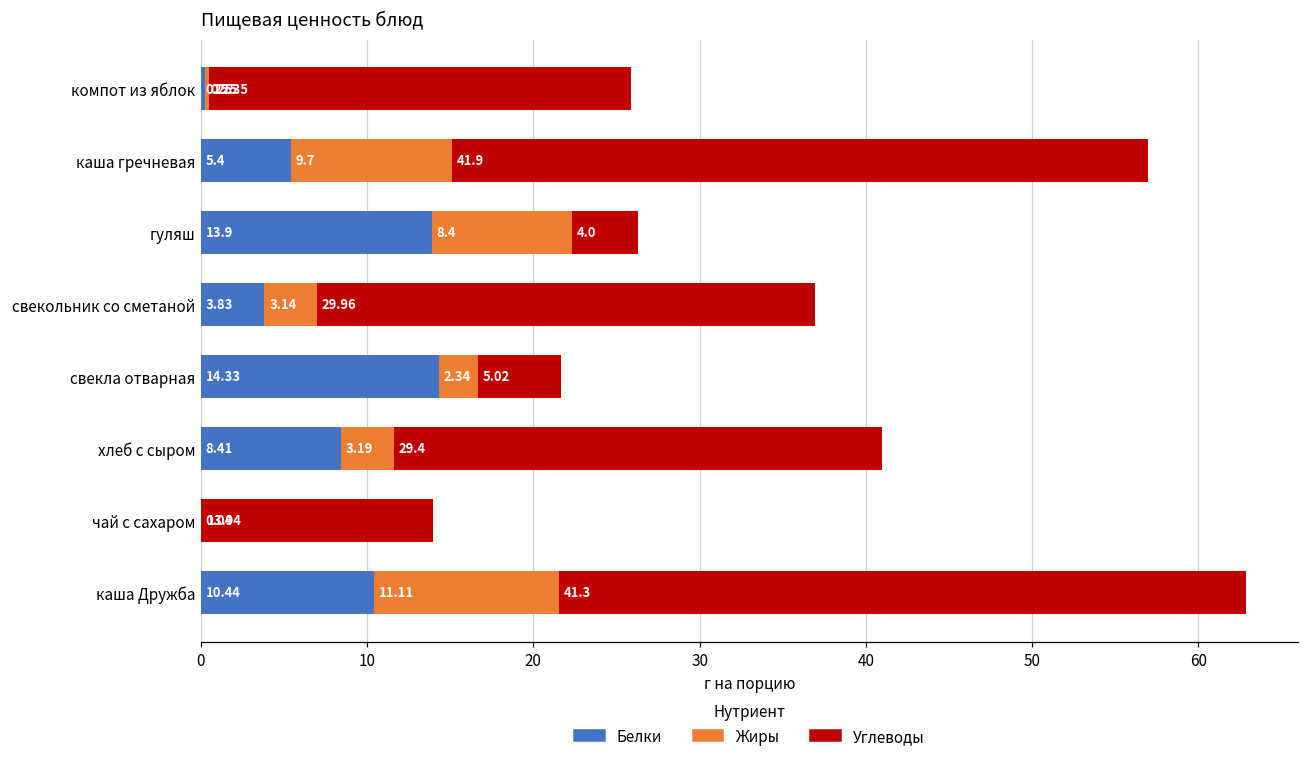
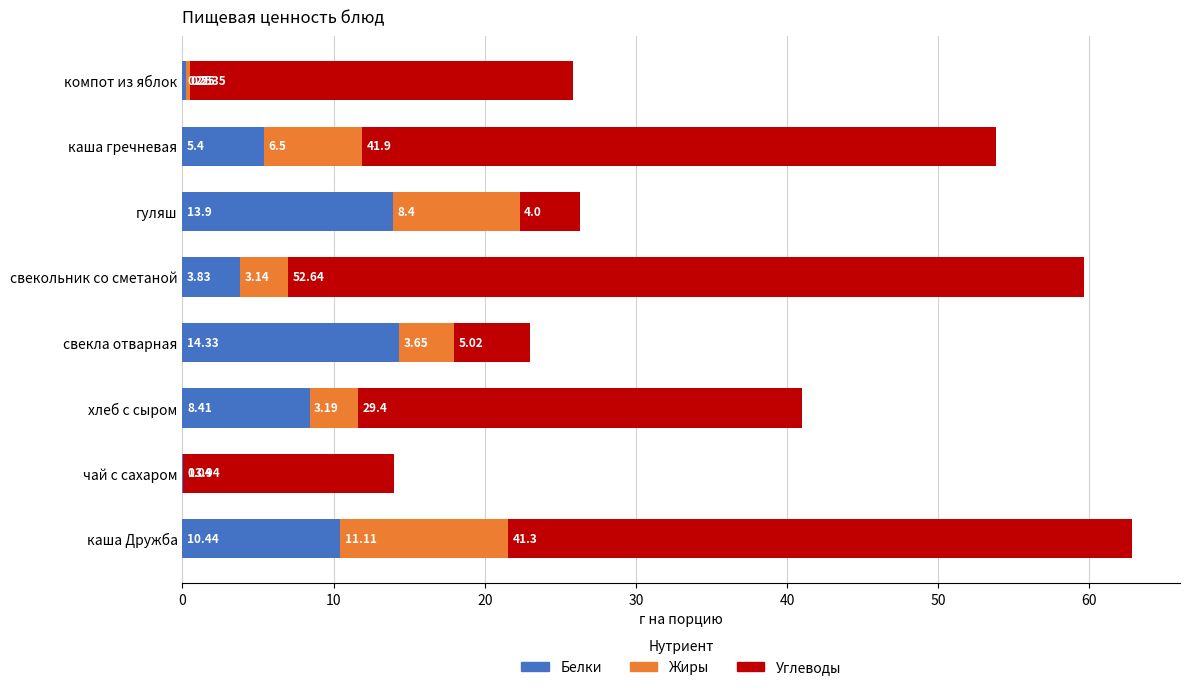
  {
    "Белки": {
      "каша гречневая": 5.4,
      "гуляш": 13.9,
      "свекольник со сметаной": 3.83,
      "свекла отварная": 14.33,
      "хлеб с сыром": 8.41,
      "каша Дружба": 10.44
    },
    "Жиры": {
-     "каша гречневая": 9.7,
+     "каша гречневая": 6.5,
      "гуляш": 8.4,
      "свекольник со сметаной": 3.14,
-     "свекла отварная": 2.34,
+     "свекла отварная": 3.65,
      "хлеб с сыром": 3.19,
      "каша Дружба": 11.11
    },
    "Углеводы": {
      "каша гречневая": 41.9,
      "гуляш": 4.0,
-     "свекольник со сметаной": 29.96,
+     "свекольник со сметаной": 52.64,
      "свекла отварная": 5.02,
      "хлеб с сыром": 29.4,
      "каша Дружба": 41.3
    }
  }
